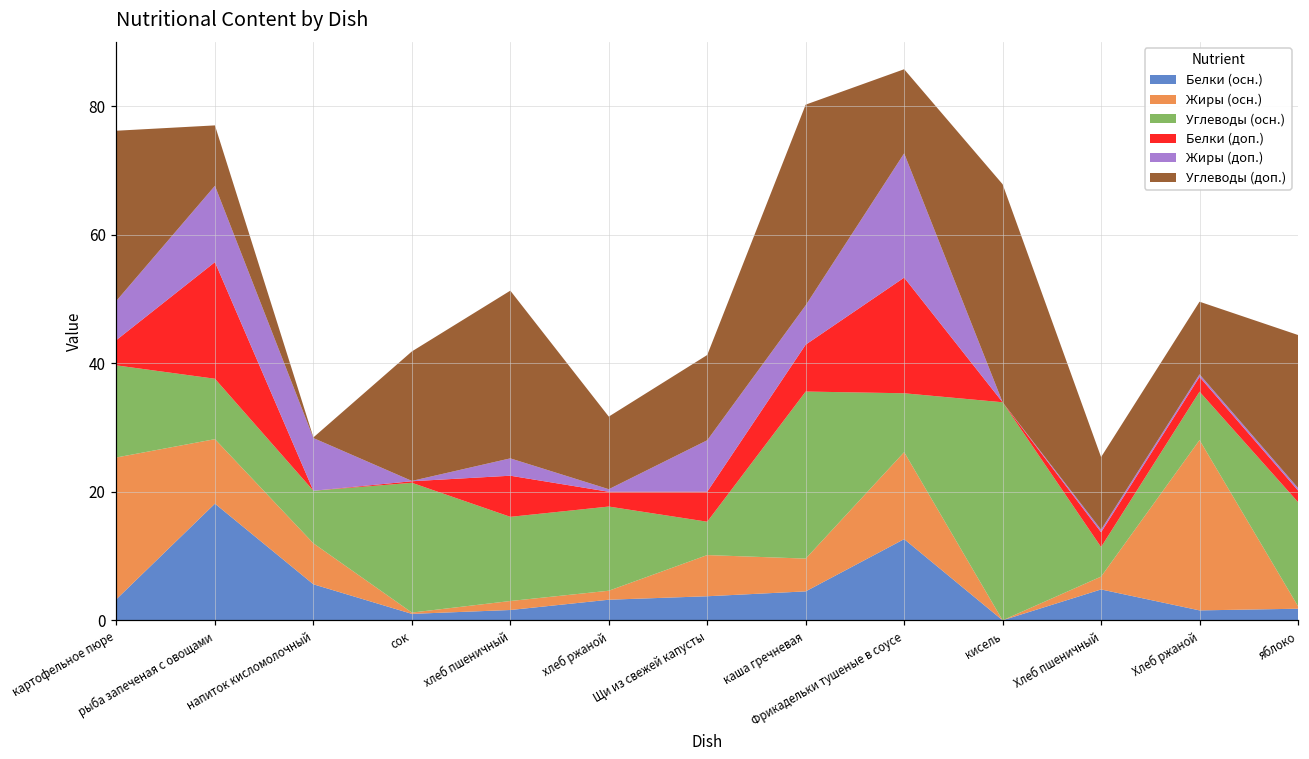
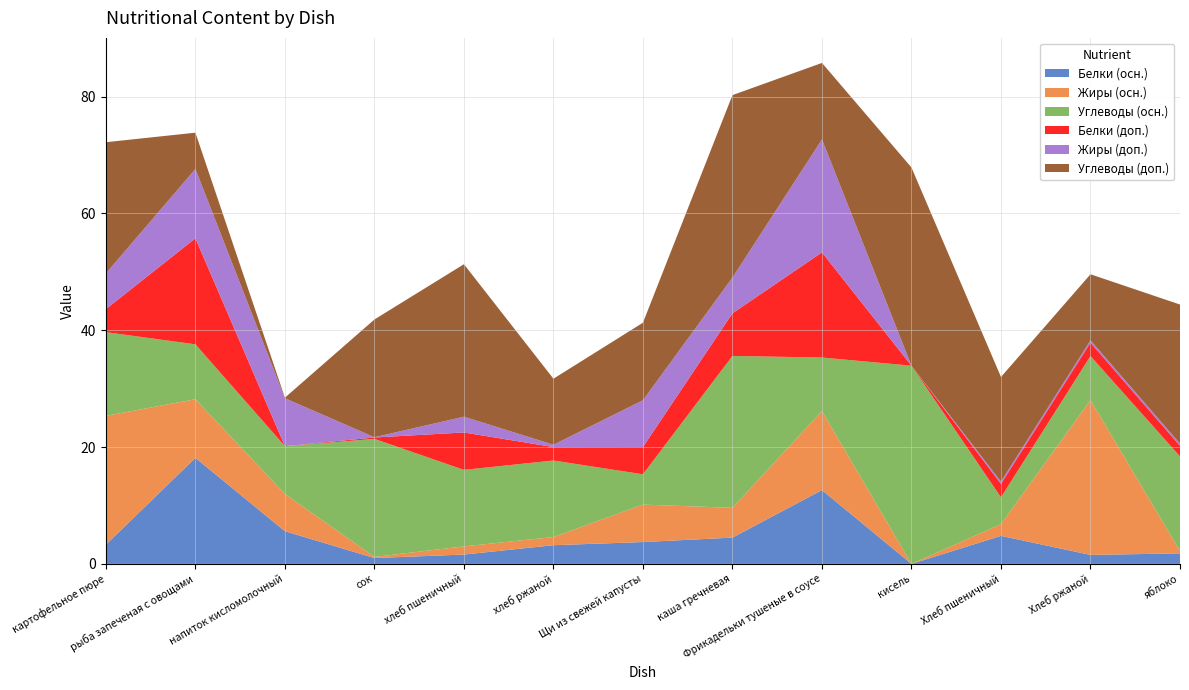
  {
    "Белки (осн.)": {
      "картофельное пюре": 3,
      "рыба запеченая с овощами": 18,
      "напиток кисломолочный": 6,
      "хлеб пшеничный": 2,
      "хлеб ржаной": 3,
      "Щи из свежей капусты": 4,
      "каша гречневая": 5,
      "Фрикадельки тушеные в соусе": 13,
      "Хлеб пшеничный": 5,
      "Хлеб ржаной": 2
    },
    "Жиры (осн.)": {
      "картофельное пюре": 22,
      "рыба запеченая с овощами": 10,
      "напиток кисломолочный": 6,
      "хлеб пшеничный": 1,
      "хлеб ржаной": 1,
      "Щи из свежей капусты": 6,
      "каша гречневая": 5,
      "Фрикадельки тушеные в соусе": 14,
      "Хлеб пшеничный": 2,
      "Хлеб ржаной": 27
    },
    "Углеводы (осн.)": {
      "картофельное пюре": 14,
      "рыба запеченая с овощами": 9,
      "хлеб пшеничный": 13,
      "хлеб ржаной": 13,
      "Щи из свежей капусты": 5,
      "каша гречневая": 26,
      "Фрикадельки тушеные в соусе": 9,
      "Хлеб пшеничный": 5,
      "Хлеб ржаной": 8,
      "яблоко": 16
    },
    "Белки (доп.)": {
      "картофельное пюре": 4,
      "рыба запеченая с овощами": 18,
      "хлеб пшеничный": 6,
      "Щи из свежей капусты": 5,
      "каша гречневая": 7,
      "Фрикадельки тушеные в соусе": 18
    },
    "Жиры (доп.)": {
      "картофельное пюре": 6,
      "рыба запеченая с овощами": 12,
      "хлеб пшеничный": 3,
      "Щи из свежей капусты": 8,
      "каша гречневая": 6,
      "Фрикадельки тушеные в соусе": 19
    },
    "Углеводы (доп.)": {
-     "картофельное пюре": 26,
-     "рыба запеченая с овощами": 9,
+     "картофельное пюре": 22,
+     "рыба запеченая с овощами": 6,
      "сок": 20,
      "хлеб пшеничный": 26,
      "хлеб ржаной": 11,
      "Щи из свежей капусты": 13,
      "каша гречневая": 31,
      "Фрикадельки тушеные в соусе": 13,
      "кисель": 34,
-     "Хлеб пшеничный": 11,
+     "Хлеб пшеничный": 18,
      "Хлеб ржаной": 11,
      "яблоко": 24
    }
  }
